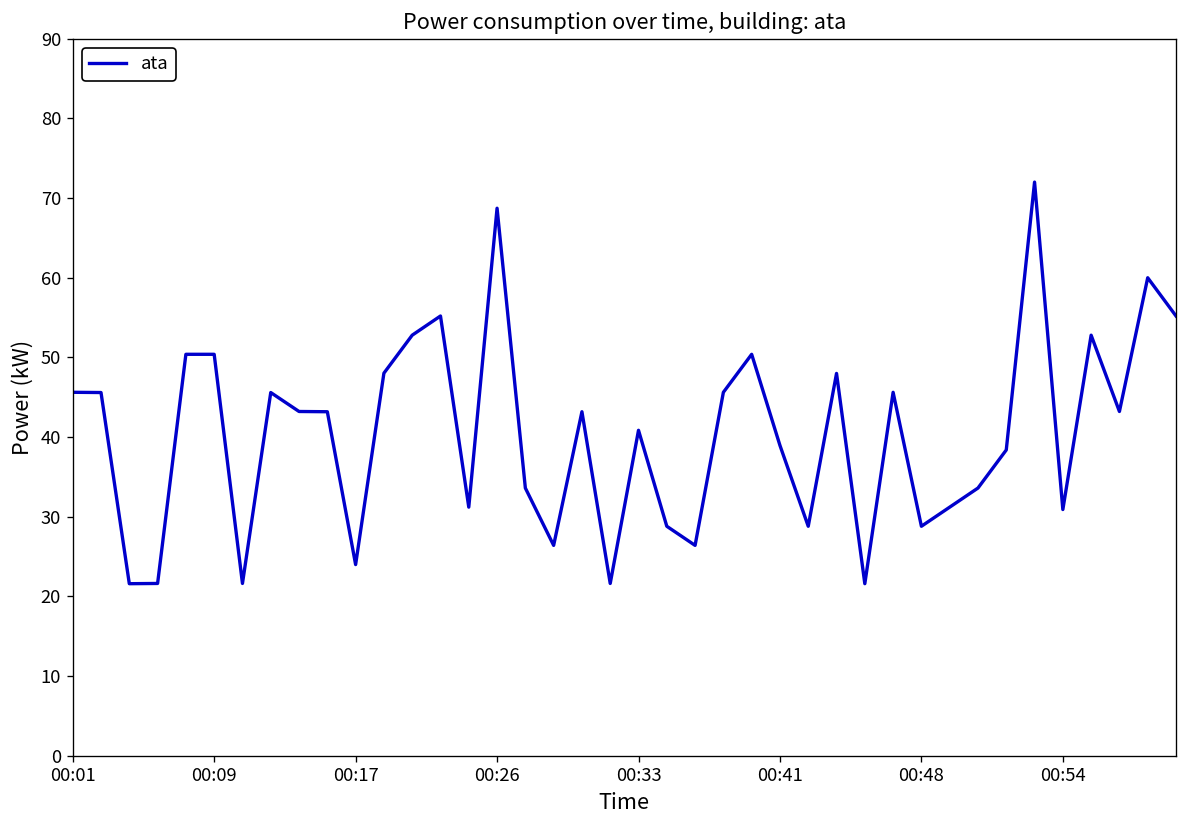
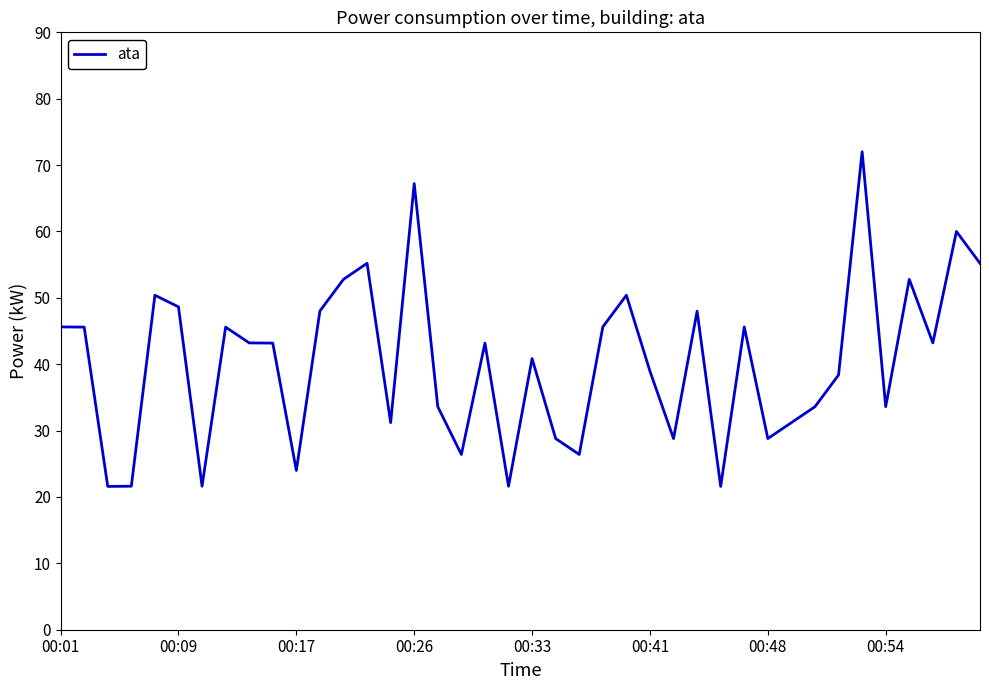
  {
    "00:01": 46,
-   "00:09": 50,
+   "00:09": 49,
    "00:17": 24,
-   "00:26": 69,
+   "00:26": 67,
    "00:33": 41,
    "00:41": 39,
    "00:48": 29,
-   "00:54": 31
+   "00:54": 34
  }
